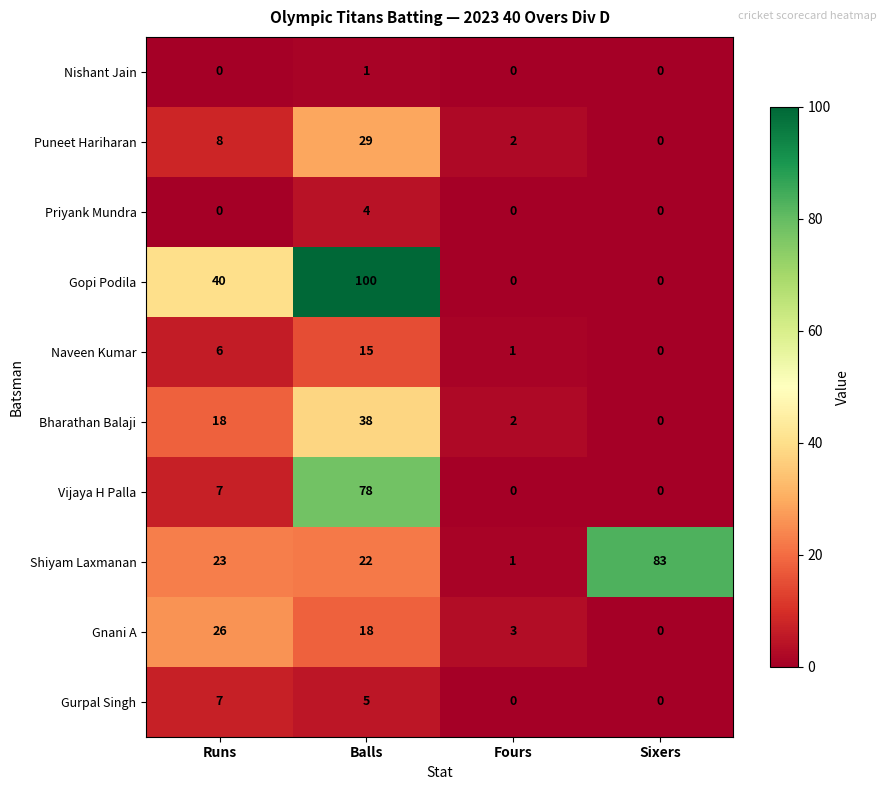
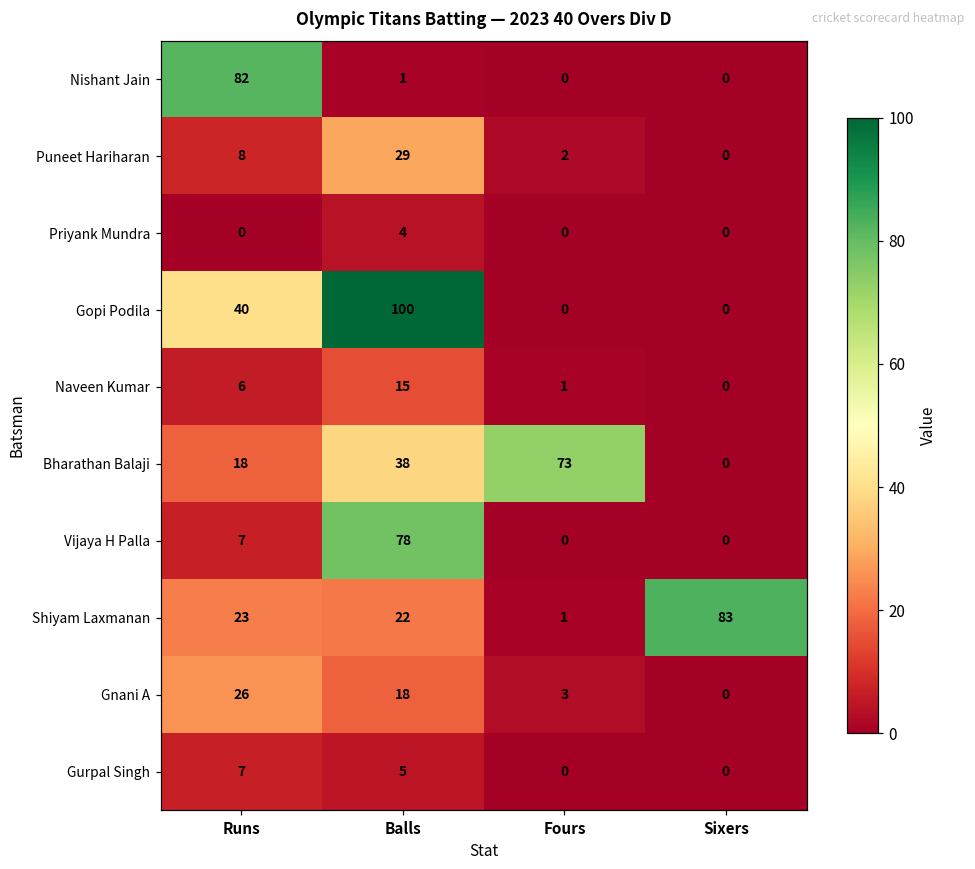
  {
    "Nishant Jain": {
-     "Runs": 0,
+     "Runs": 82,
      "Balls": 1,
      "Fours": 0,
      "Sixers": 0
    },
    "Puneet Hariharan": {
      "Runs": 8,
      "Balls": 29,
      "Fours": 2,
      "Sixers": 0
    },
    "Priyank Mundra": {
      "Runs": 0,
      "Balls": 4,
      "Fours": 0,
      "Sixers": 0
    },
    "Gopi Podila": {
      "Runs": 40,
      "Balls": 100,
      "Fours": 0,
      "Sixers": 0
    },
    "Naveen Kumar": {
      "Runs": 6,
      "Balls": 15,
      "Fours": 1,
      "Sixers": 0
    },
    "Bharathan Balaji": {
      "Runs": 18,
      "Balls": 38,
-     "Fours": 2,
+     "Fours": 73,
      "Sixers": 0
    },
    "Vijaya H Palla": {
      "Runs": 7,
      "Balls": 78,
      "Fours": 0,
      "Sixers": 0
    },
    "Shiyam Laxmanan": {
      "Runs": 23,
      "Balls": 22,
      "Fours": 1,
      "Sixers": 83
    },
    "Gnani A": {
      "Runs": 26,
      "Balls": 18,
      "Fours": 3,
      "Sixers": 0
    },
    "Gurpal Singh": {
      "Runs": 7,
      "Balls": 5,
      "Fours": 0,
      "Sixers": 0
    }
  }
